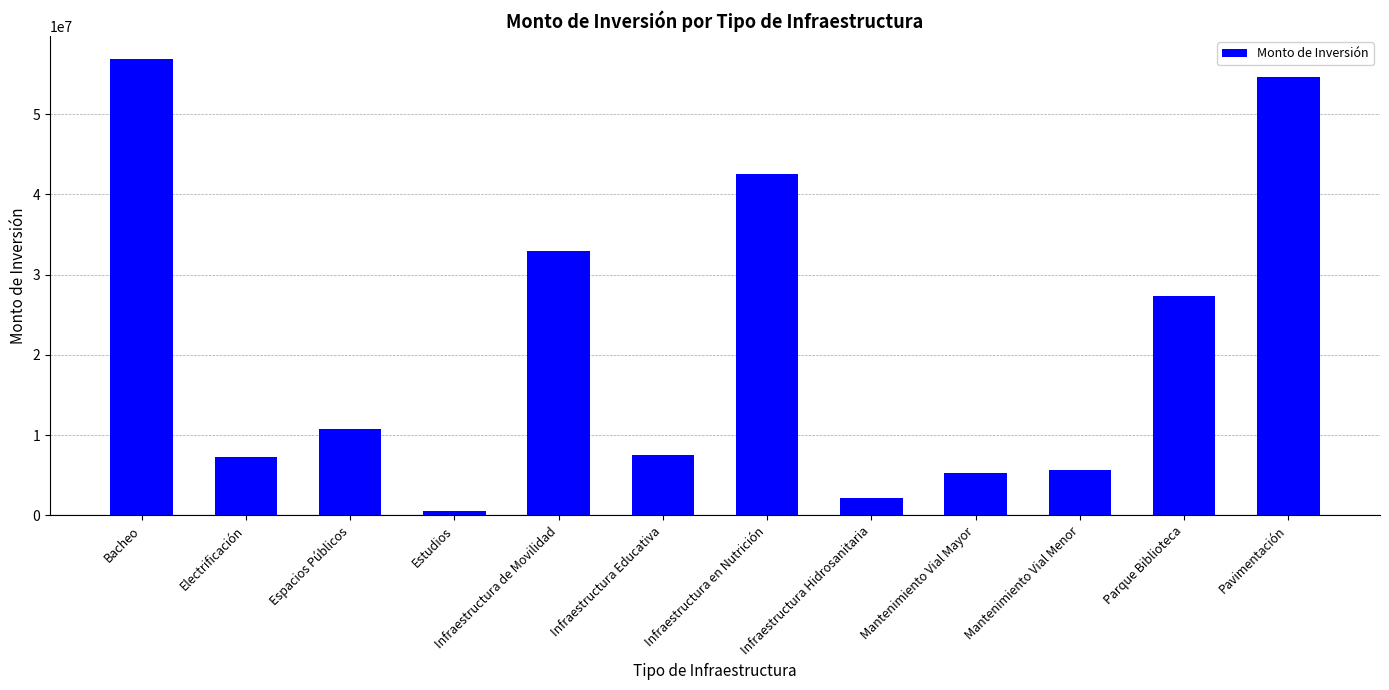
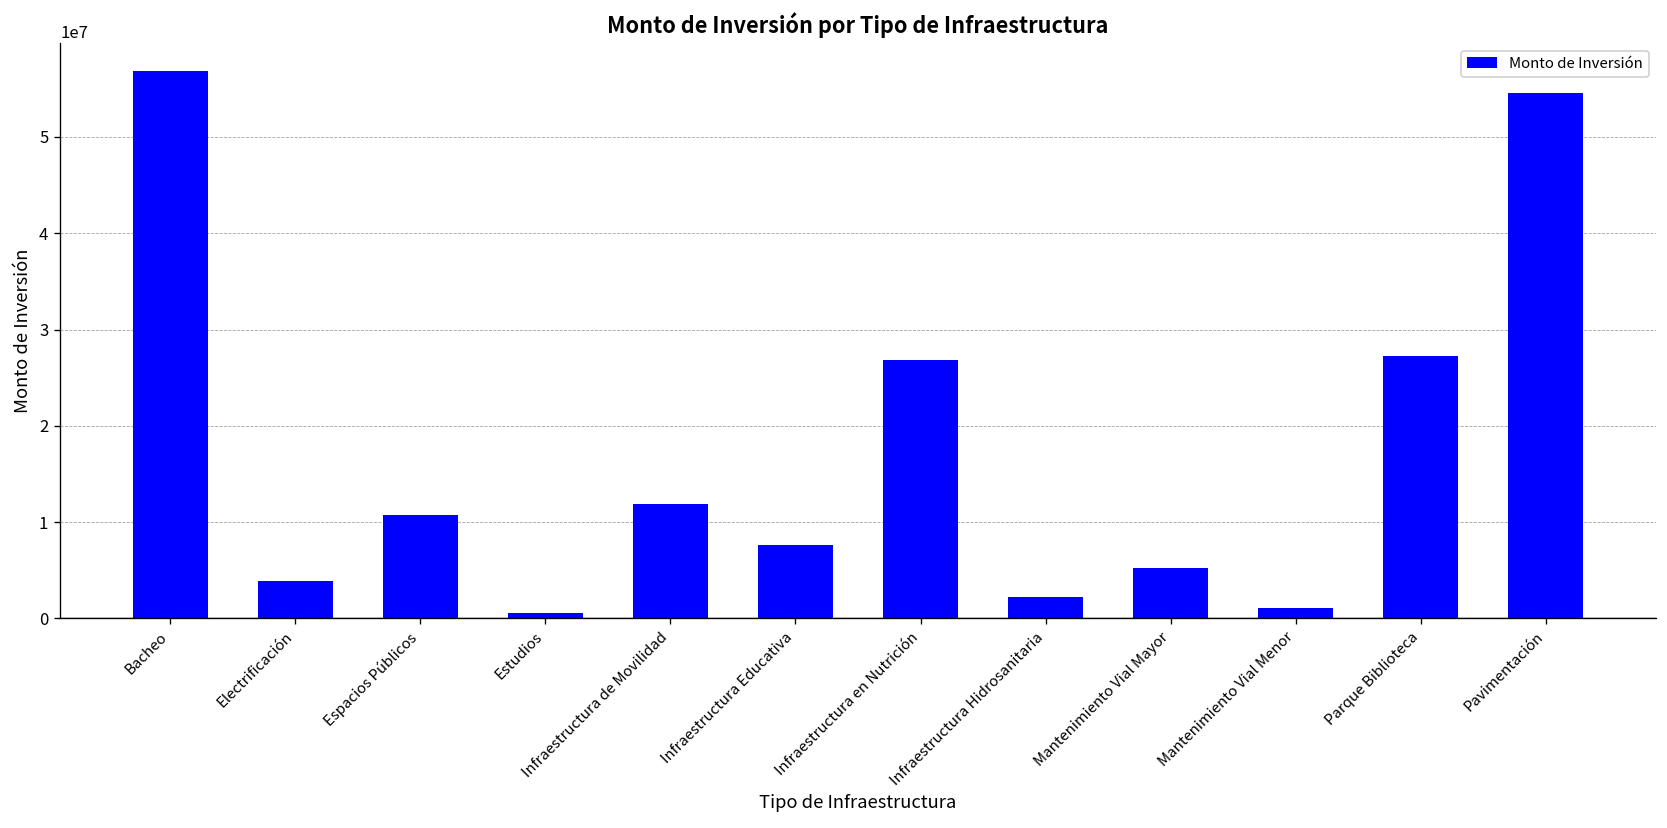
  {
    "Bacheo": 57000000,
-   "Electrificación": 7000000,
+   "Electrificación": 4000000,
    "Espacios Públicos": 11000000,
    "Estudios": 1000000,
-   "Infraestructura de Movilidad": 33000000,
+   "Infraestructura de Movilidad": 12000000,
    "Infraestructura Educativa": 8000000,
-   "Infraestructura en Nutrición": 43000000,
+   "Infraestructura en Nutrición": 27000000,
    "Infraestructura Hidrosanitaria": 2000000,
    "Mantenimiento Vial Mayor": 5000000,
-   "Mantenimiento Vial Menor": 6000000,
+   "Mantenimiento Vial Menor": 1000000,
    "Parque Biblioteca": 27000000,
    "Pavimentación": 55000000
  }
